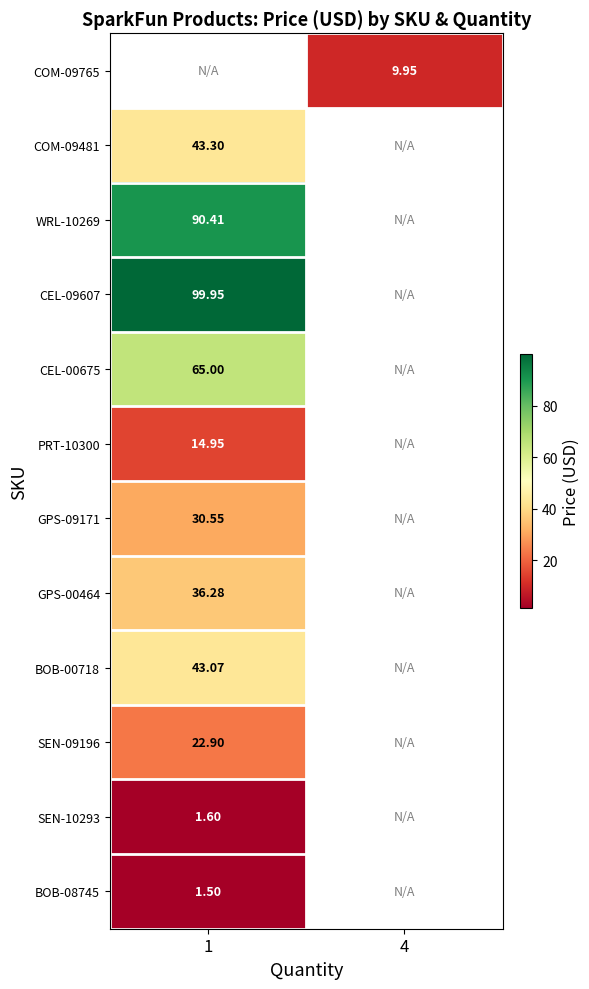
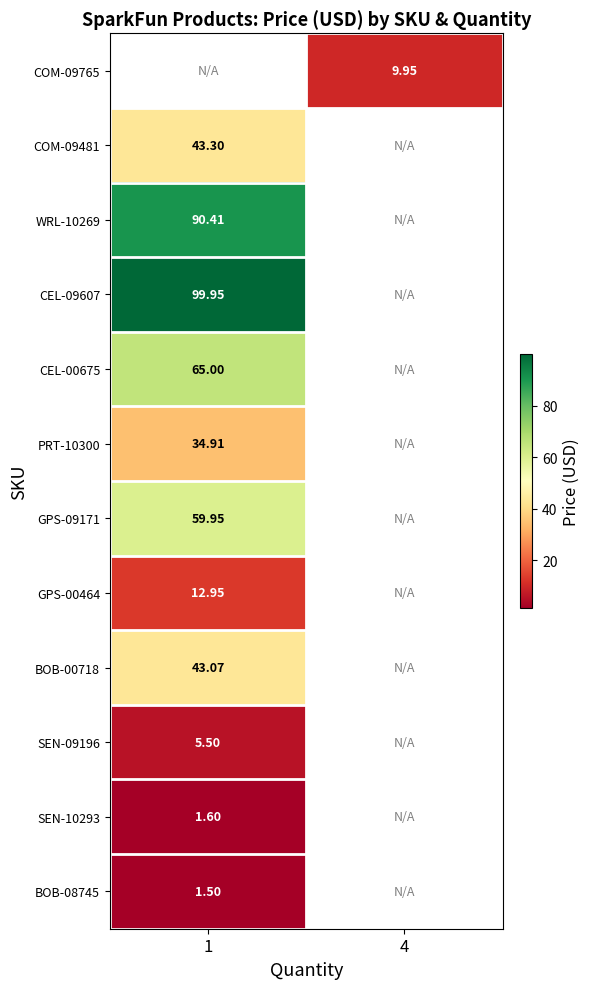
  {
    "COM-09765": {
      "4": 9.95
    },
    "COM-09481": {
      "1": 43.30
    },
    "WRL-10269": {
      "1": 90.41
    },
    "CEL-09607": {
      "1": 99.95
    },
    "CEL-00675": {
      "1": 65.00
    },
    "PRT-10300": {
-     "1": 14.95
+     "1": 34.91
    },
    "GPS-09171": {
-     "1": 30.55
+     "1": 59.95
    },
    "GPS-00464": {
-     "1": 36.28
+     "1": 12.95
    },
    "BOB-00718": {
      "1": 43.07
    },
    "SEN-09196": {
-     "1": 22.90
+     "1": 5.50
    },
    "SEN-10293": {
      "1": 1.60
    },
    "BOB-08745": {
      "1": 1.50
    }
  }
